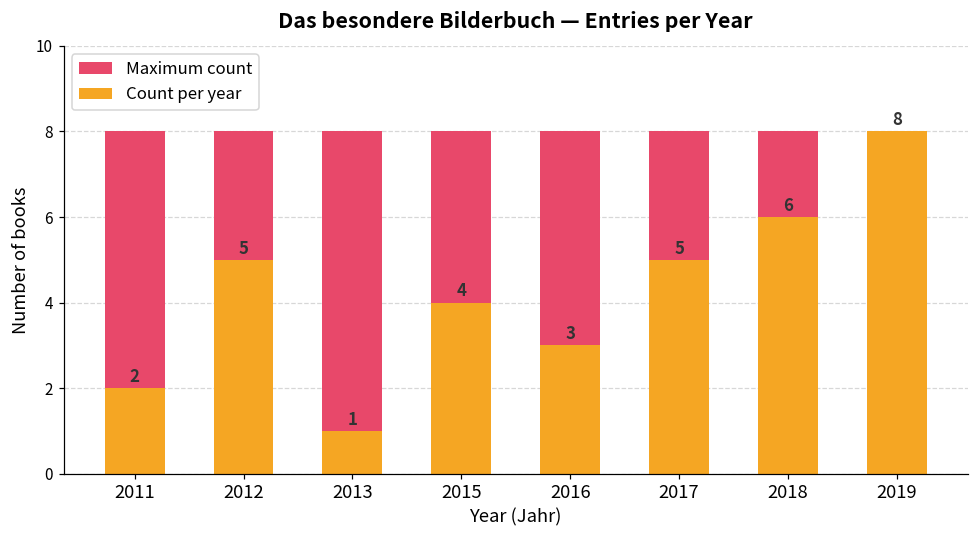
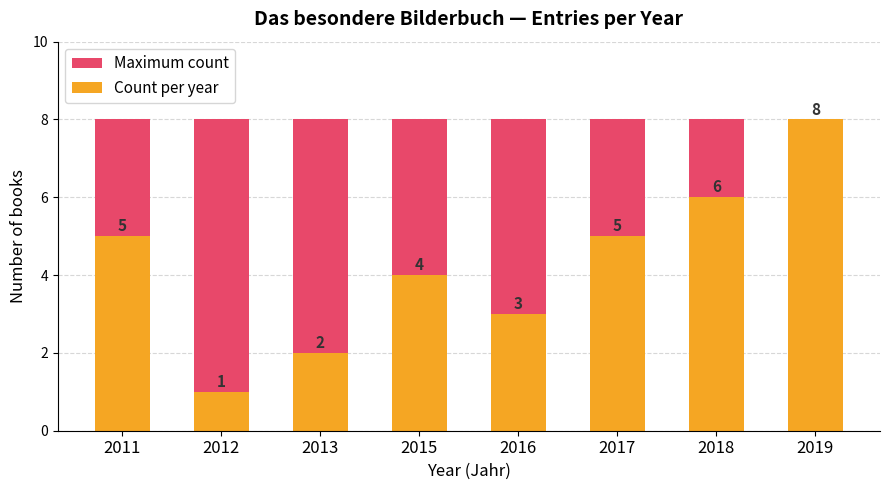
  {
    "Maximum count": {
      "2019": 8
    },
    "Count per year": {
-     "2011": 2,
-     "2012": 5,
-     "2013": 1,
+     "2011": 5,
+     "2012": 1,
+     "2013": 2,
      "2019": 8
    }
  }
